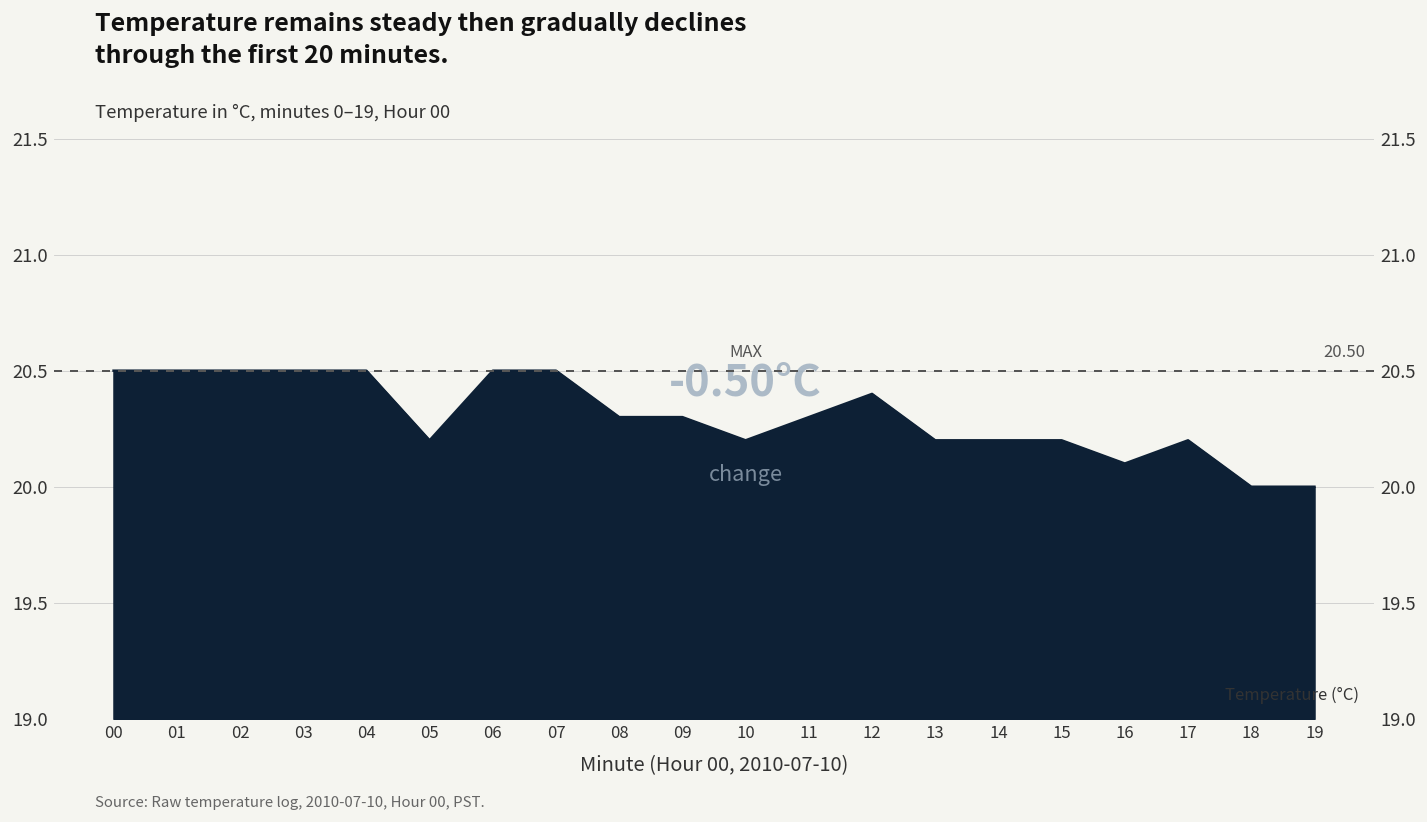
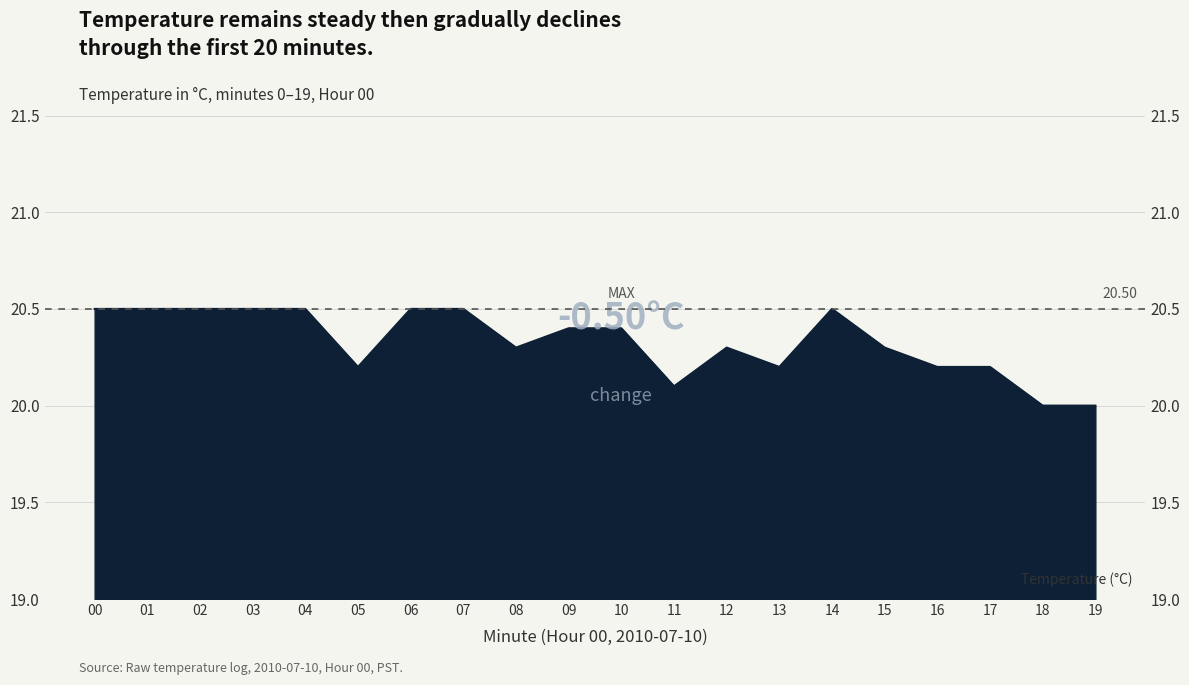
  {
    "00": 20.5,
    "01": 20.5,
    "02": 20.5,
    "03": 20.5,
    "04": 20.5,
    "05": 20.2,
    "06": 20.5,
    "07": 20.5,
    "08": 20.3,
-   "09": 20.3,
-   "10": 20.2,
-   "11": 20.3,
-   "12": 20.4,
+   "09": 20.4,
+   "10": 20.4,
+   "11": 20.1,
+   "12": 20.3,
    "13": 20.2,
-   "14": 20.2,
-   "15": 20.2,
-   "16": 20.1,
+   "14": 20.5,
+   "15": 20.3,
+   "16": 20.2,
    "17": 20.2,
    "18": 20.0,
    "19": 20.0
  }
